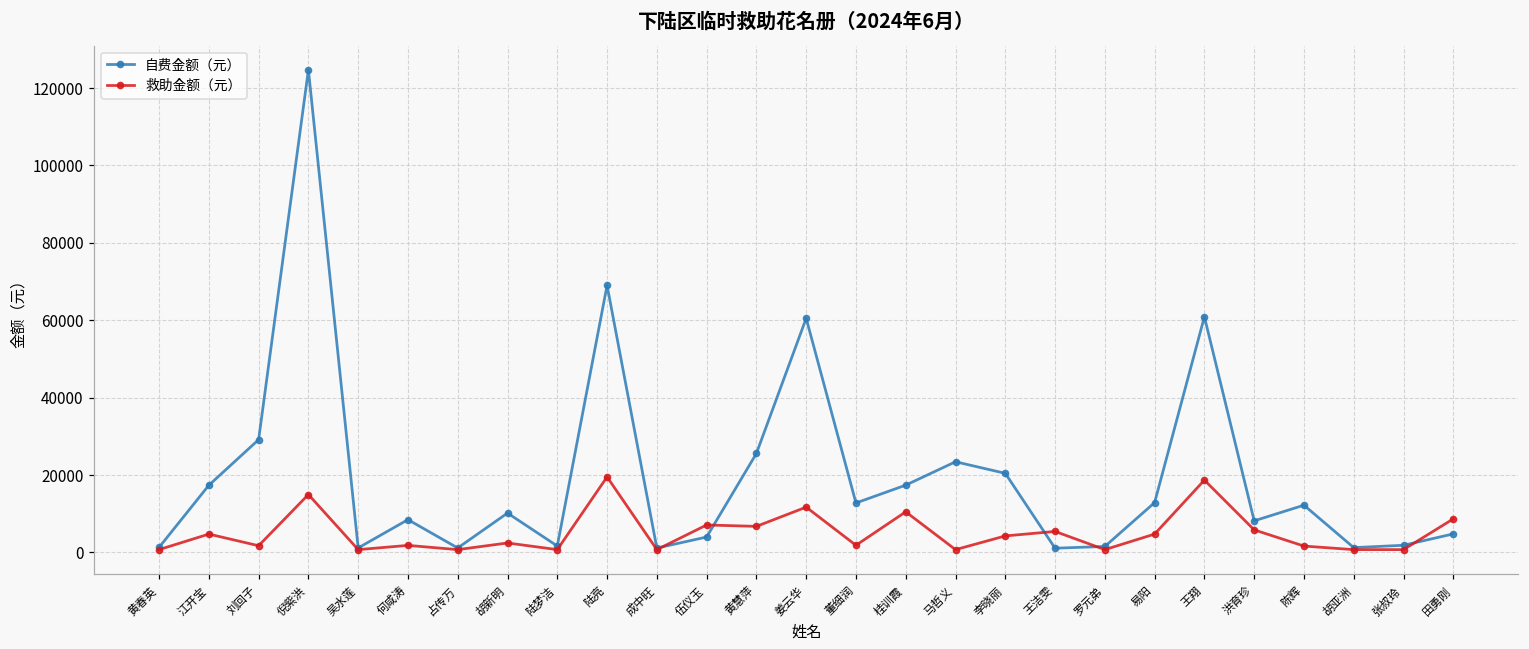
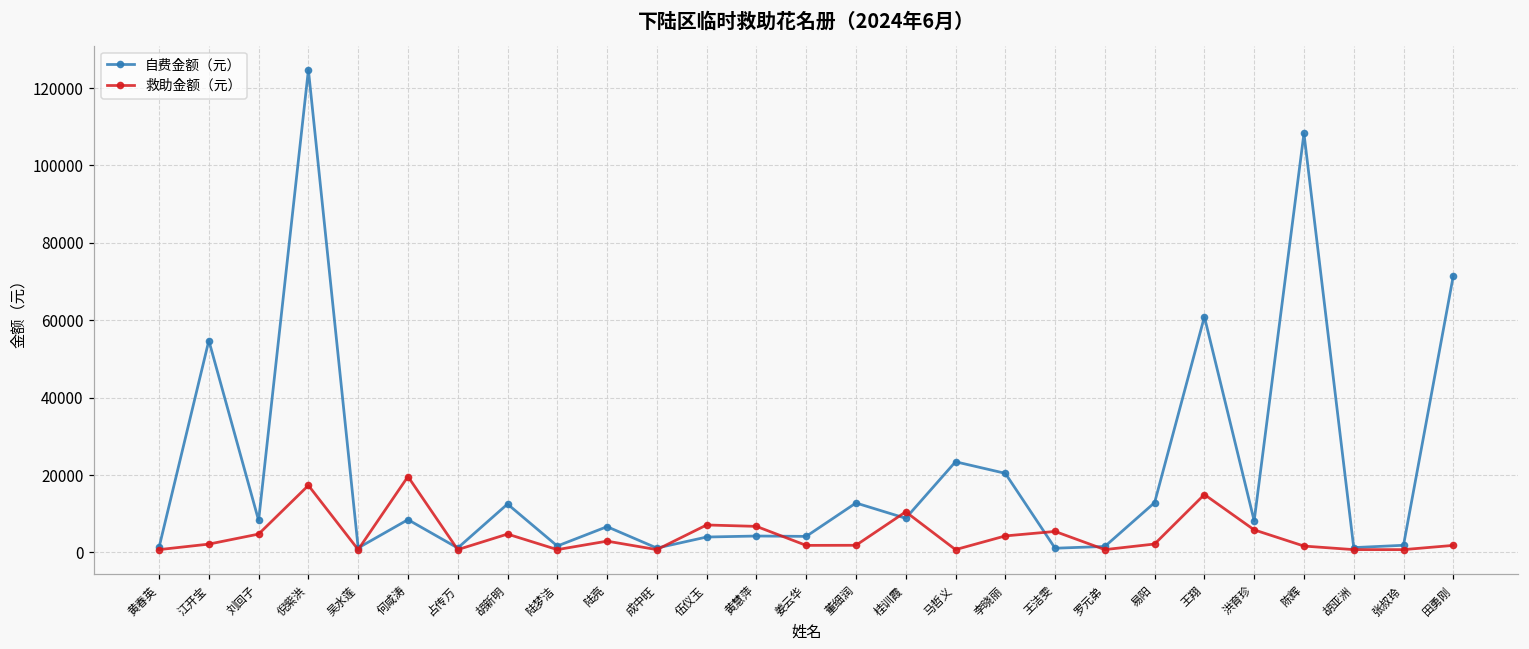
  {
    "自费金额（元）": {
-     "江开宝": 17000,
-     "刘回子": 29000,
+     "江开宝": 55000,
+     "刘回子": 8000,
      "倪紫洪": 125000,
      "何咸涛": 8000,
-     "胡新明": 10000,
+     "胡新明": 13000,
      "陆梦洁": 2000,
-     "陆亮": 69000,
+     "陆亮": 7000,
      "伍仪玉": 4000,
-     "黄慧萍": 26000,
-     "姜云华": 61000,
+     "黄慧萍": 4000,
+     "姜云华": 4000,
      "董细润": 13000,
-     "桂训霞": 17000,
+     "桂训霞": 9000,
      "马哲义": 23000,
      "李晓丽": 20000,
      "王洁雯": 1000,
      "罗元弟": 2000,
      "易阳": 13000,
      "王翔": 61000,
      "洪育珍": 8000,
-     "陈辉": 12000,
+     "陈辉": 108000,
      "张叔玲": 2000,
-     "田勇刚": 5000
+     "田勇刚": 71000
    },
    "救助金额（元）": {
-     "江开宝": 5000,
-     "刘回子": 2000,
-     "倪紫洪": 15000,
-     "何咸涛": 2000,
-     "胡新明": 2000,
+     "江开宝": 2000,
+     "刘回子": 5000,
+     "倪紫洪": 17000,
+     "何咸涛": 20000,
+     "胡新明": 5000,
      "陆梦洁": 1000,
-     "陆亮": 20000,
+     "陆亮": 3000,
      "伍仪玉": 7000,
      "黄慧萍": 7000,
-     "姜云华": 12000,
+     "姜云华": 2000,
      "董细润": 2000,
      "桂训霞": 10000,
      "马哲义": 1000,
      "李晓丽": 4000,
      "王洁雯": 5000,
      "罗元弟": 1000,
-     "易阳": 5000,
-     "王翔": 19000,
+     "易阳": 2000,
+     "王翔": 15000,
      "洪育珍": 6000,
      "陈辉": 2000,
      "张叔玲": 1000,
-     "田勇刚": 9000
+     "田勇刚": 2000
    }
  }
